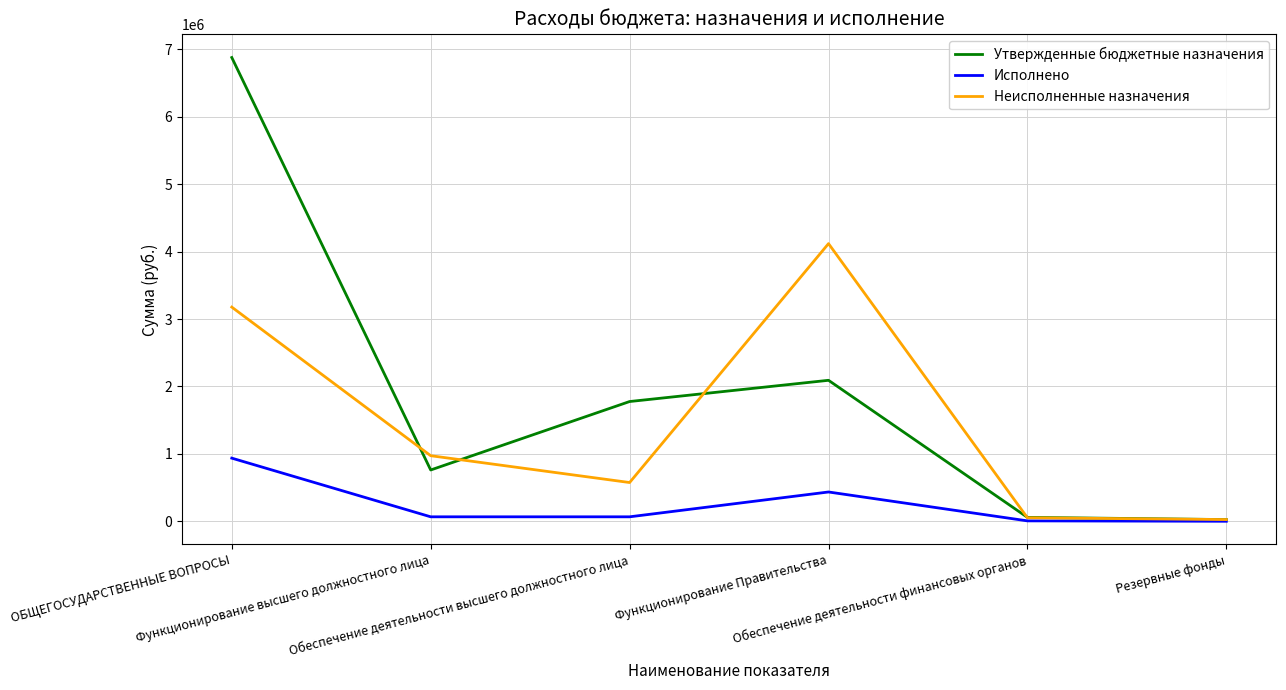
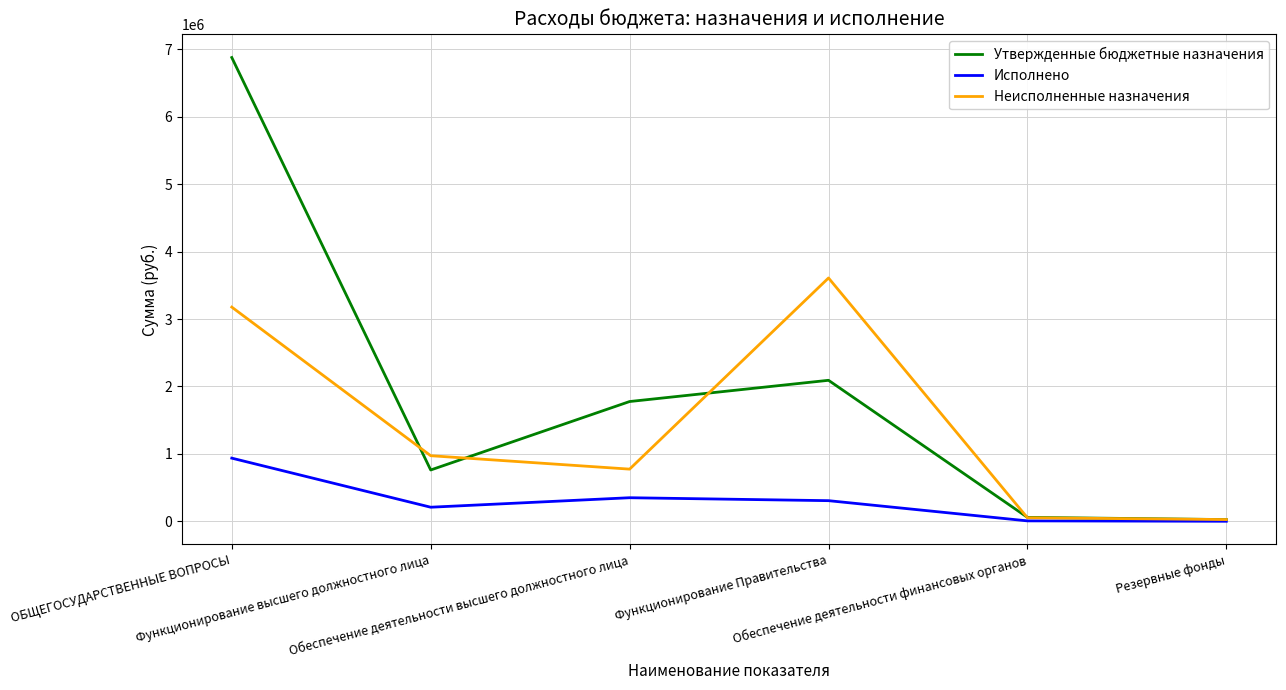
  {
    "Утвержденные бюджетные назначения": {
      "ОБЩЕГОСУДАРСТВЕННЫЕ ВОПРОСЫ": 6900000,
      "Функционирование высшего должностного лица": 800000,
      "Обеспечение деятельности высшего должностного лица": 1800000,
      "Функционирование Правительства": 2100000
    },
    "Исполнено": {
      "ОБЩЕГОСУДАРСТВЕННЫЕ ВОПРОСЫ": 900000,
-     "Функционирование высшего должностного лица": 100000,
-     "Обеспечение деятельности высшего должностного лица": 100000,
-     "Функционирование Правительства": 400000,
+     "Функционирование высшего должностного лица": 200000,
+     "Обеспечение деятельности высшего должностного лица": 300000,
+     "Функционирование Правительства": 300000,
      "Обеспечение деятельности финансовых органов": 0
    },
    "Неисполненные назначения": {
      "ОБЩЕГОСУДАРСТВЕННЫЕ ВОПРОСЫ": 3200000,
      "Функционирование высшего должностного лица": 1000000,
-     "Обеспечение деятельности высшего должностного лица": 600000,
-     "Функционирование Правительства": 4100000
+     "Обеспечение деятельности высшего должностного лица": 800000,
+     "Функционирование Правительства": 3600000
    }
  }
